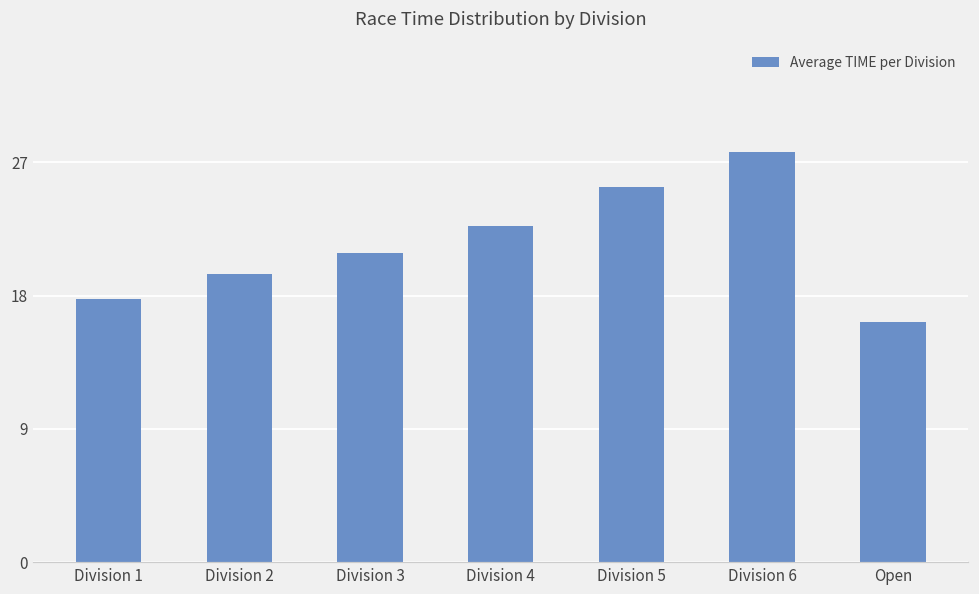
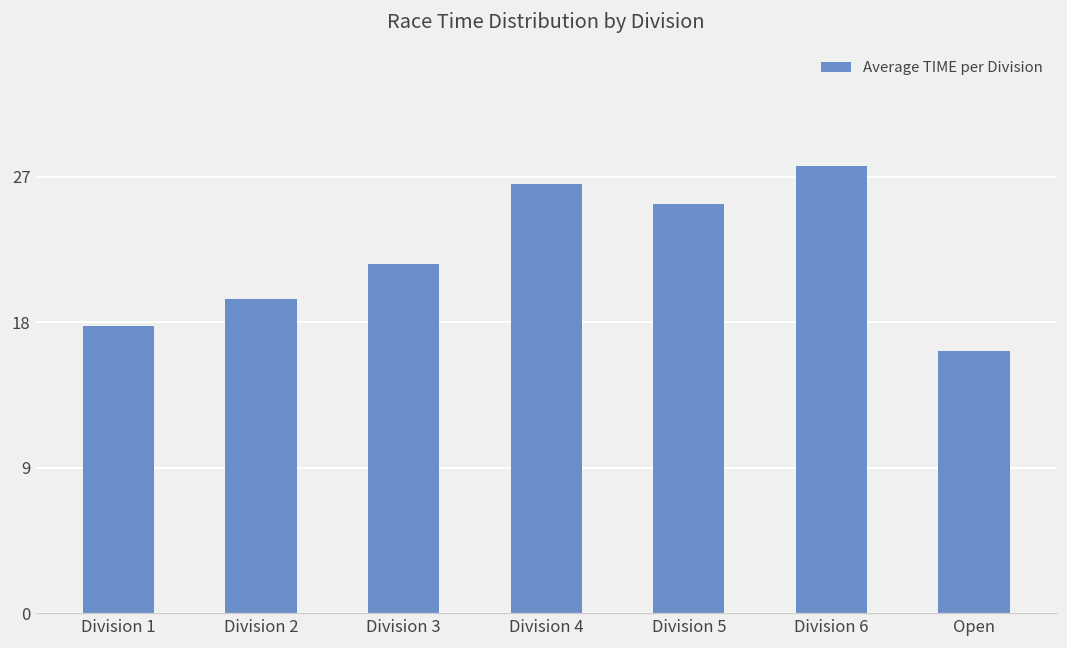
  {
    "Division 1": 17.8,
    "Division 2": 19.5,
-   "Division 3": 20.9,
-   "Division 4": 22.7,
+   "Division 3": 21.6,
+   "Division 4": 26.5,
    "Division 5": 25.3,
    "Division 6": 27.7,
    "Open": 16.2
  }
